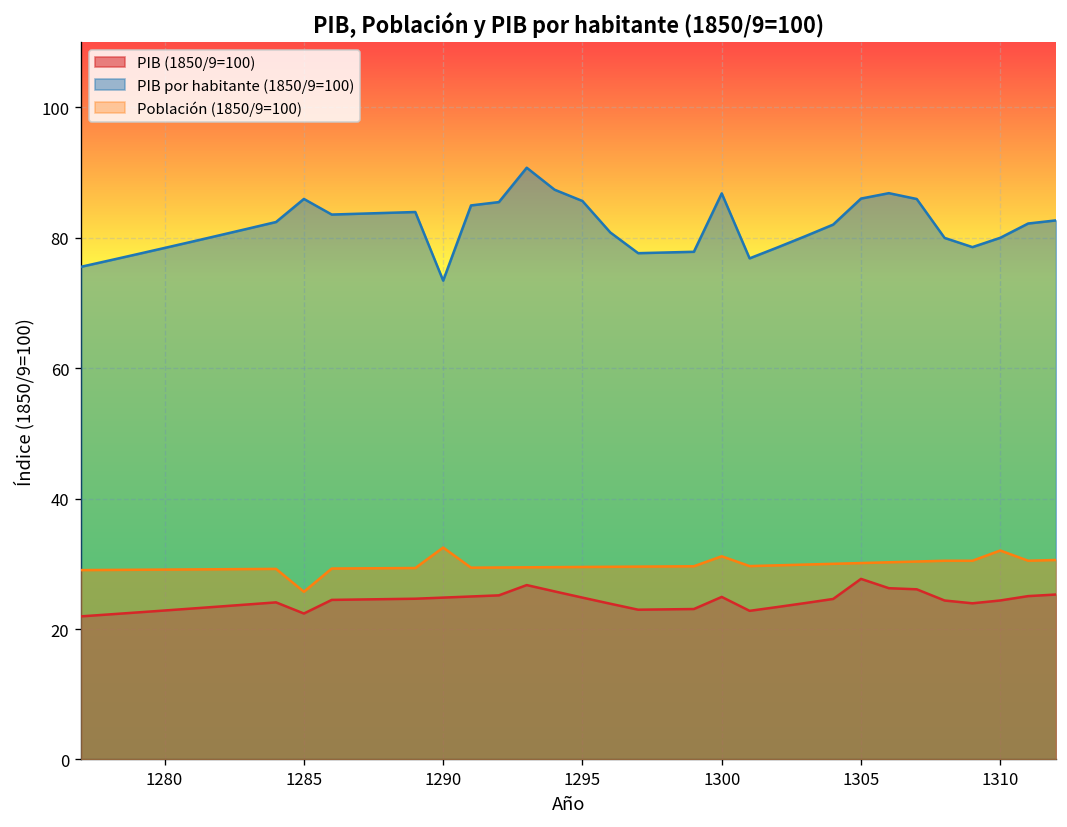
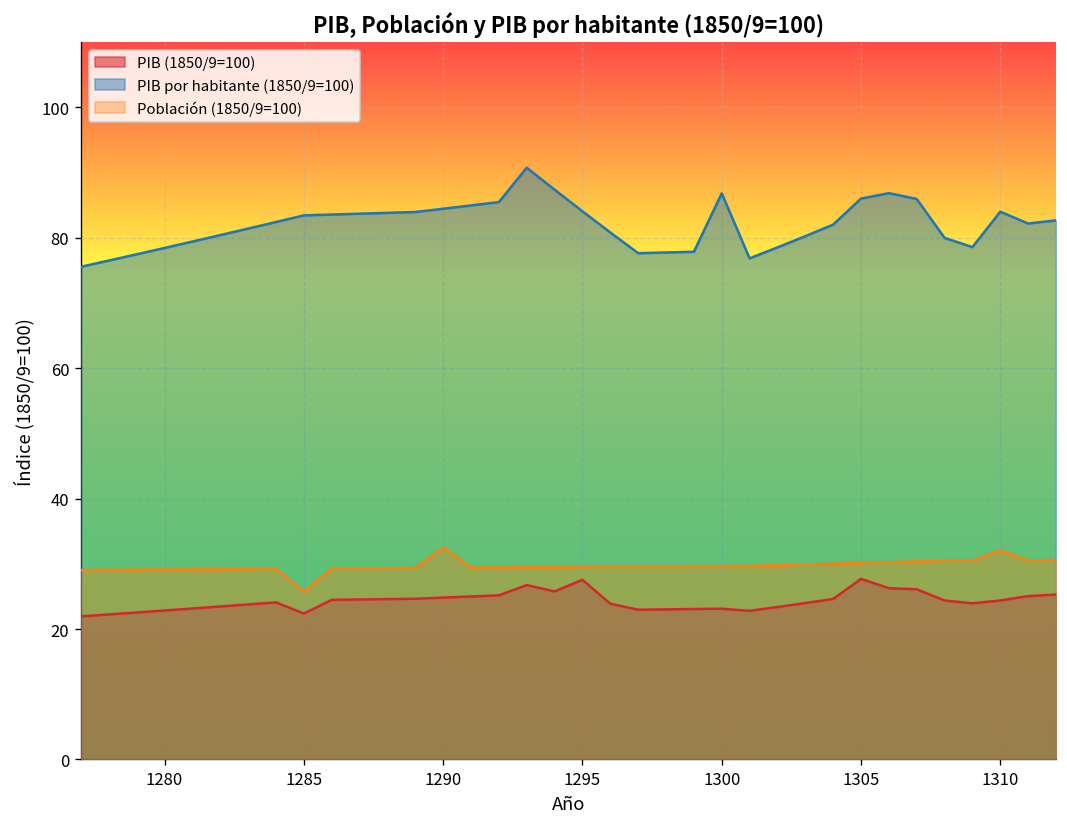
  {
    "PIB (1850/9=100)": {
      "1280": 23,
      "1285": 22,
      "1290": 25,
-     "1295": 25,
-     "1300": 25,
+     "1295": 28,
+     "1300": 23,
      "1305": 28,
      "1310": 24
    },
    "PIB por habitante (1850/9=100)": {
      "1280": 78,
-     "1285": 86,
-     "1290": 73,
-     "1295": 86,
+     "1285": 83,
+     "1290": 84,
+     "1295": 84,
      "1300": 87,
      "1305": 86,
-     "1310": 80
+     "1310": 84
    },
    "Población (1850/9=100)": {
      "1280": 29,
      "1285": 26,
      "1290": 33,
      "1295": 30,
-     "1300": 31,
+     "1300": 30,
      "1305": 30,
      "1310": 32
    }
  }
